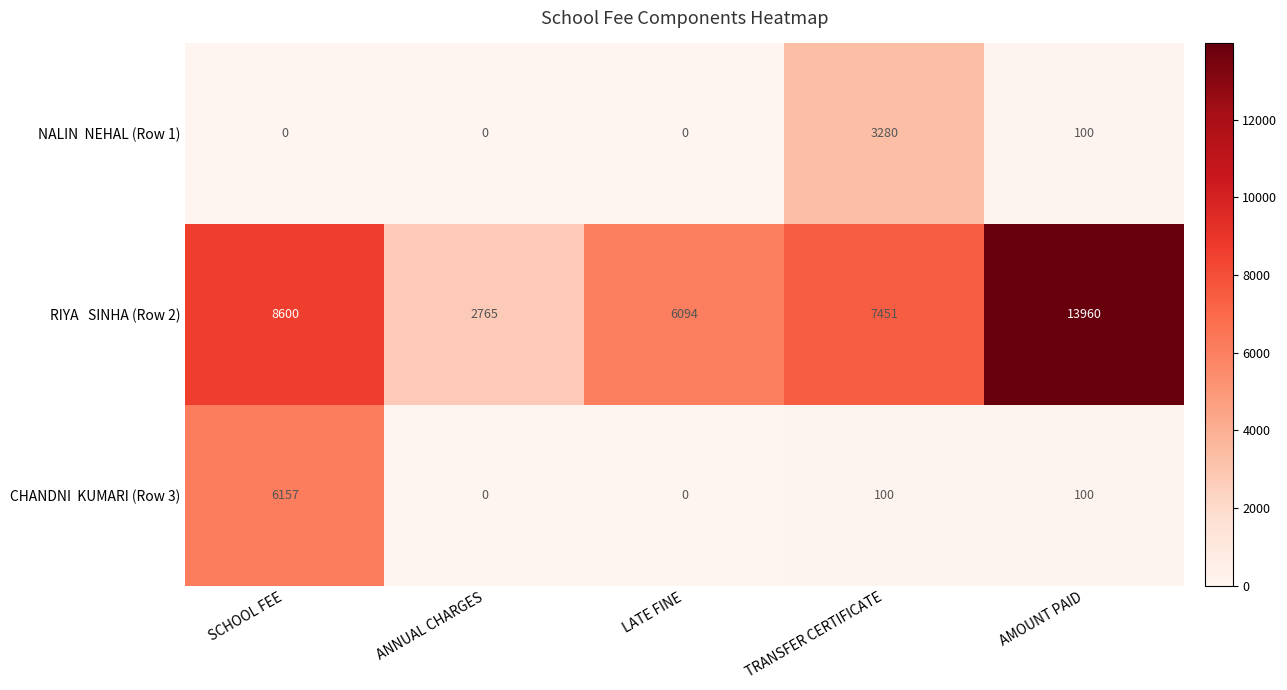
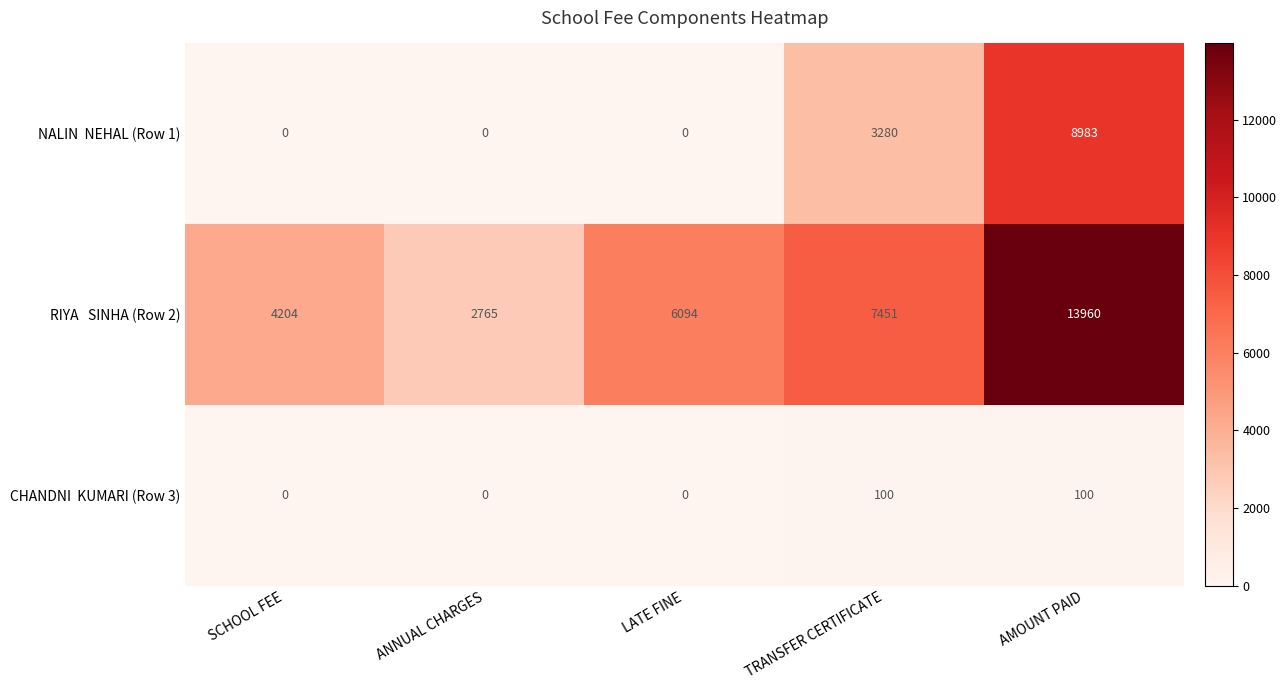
  {
    "NALIN NEHAL (Row 1)": {
      "SCHOOL FEE": 0,
      "ANNUAL CHARGES": 0,
      "LATE FINE": 0,
      "TRANSFER CERTIFICATE": 3280,
-     "AMOUNT PAID": 100
+     "AMOUNT PAID": 8983
    },
    "RIYA SINHA (Row 2)": {
-     "SCHOOL FEE": 8600,
+     "SCHOOL FEE": 4204,
      "ANNUAL CHARGES": 2765,
      "LATE FINE": 6094,
      "TRANSFER CERTIFICATE": 7451,
      "AMOUNT PAID": 13960
    },
    "CHANDNI KUMARI (Row 3)": {
-     "SCHOOL FEE": 6157,
+     "SCHOOL FEE": 0,
      "ANNUAL CHARGES": 0,
      "LATE FINE": 0,
      "TRANSFER CERTIFICATE": 100,
      "AMOUNT PAID": 100
    }
  }
